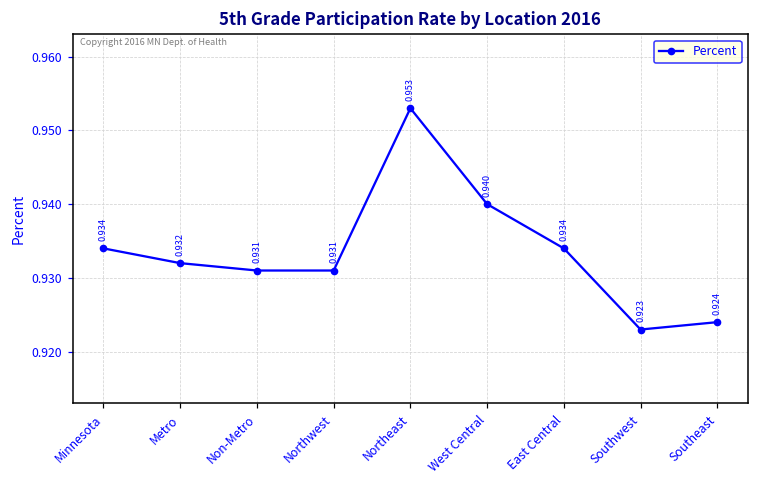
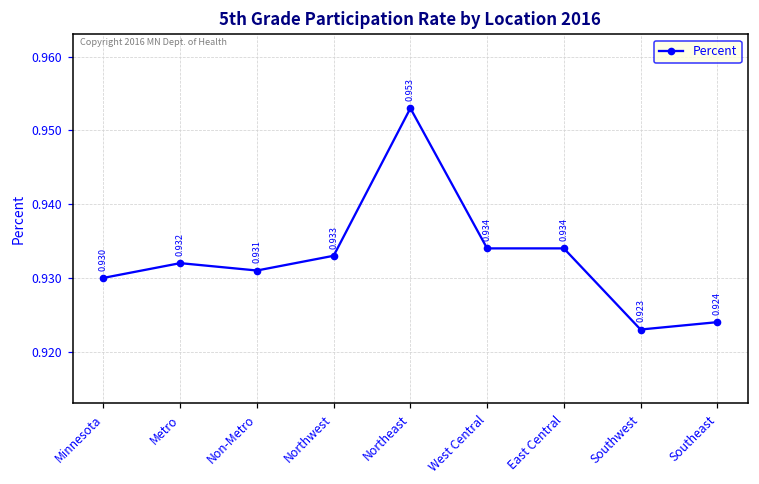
  {
-   "Minnesota": 0.934,
+   "Minnesota": 0.930,
    "Metro": 0.932,
    "Non-Metro": 0.931,
-   "Northwest": 0.931,
+   "Northwest": 0.933,
    "Northeast": 0.953,
-   "West Central": 0.940,
+   "West Central": 0.934,
    "East Central": 0.934,
    "Southwest": 0.923,
    "Southeast": 0.924
  }
